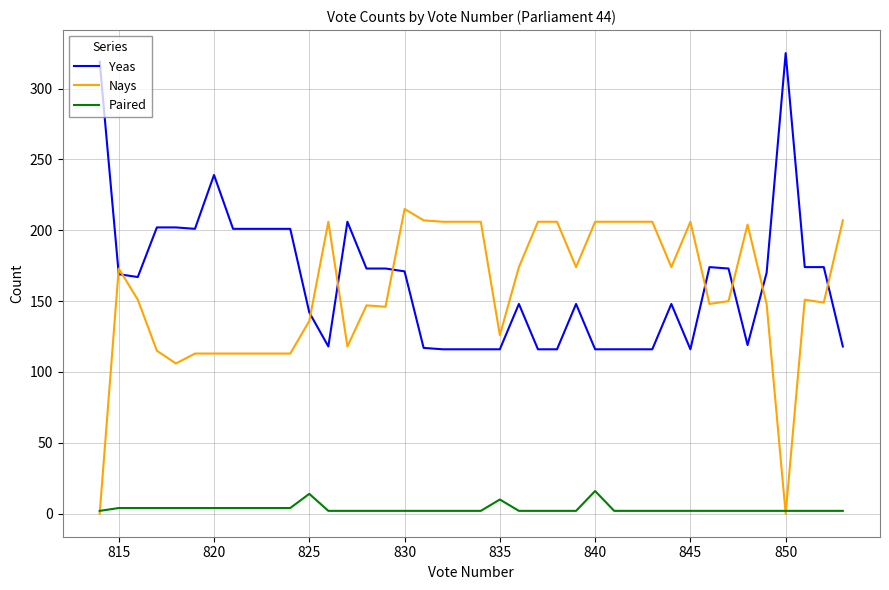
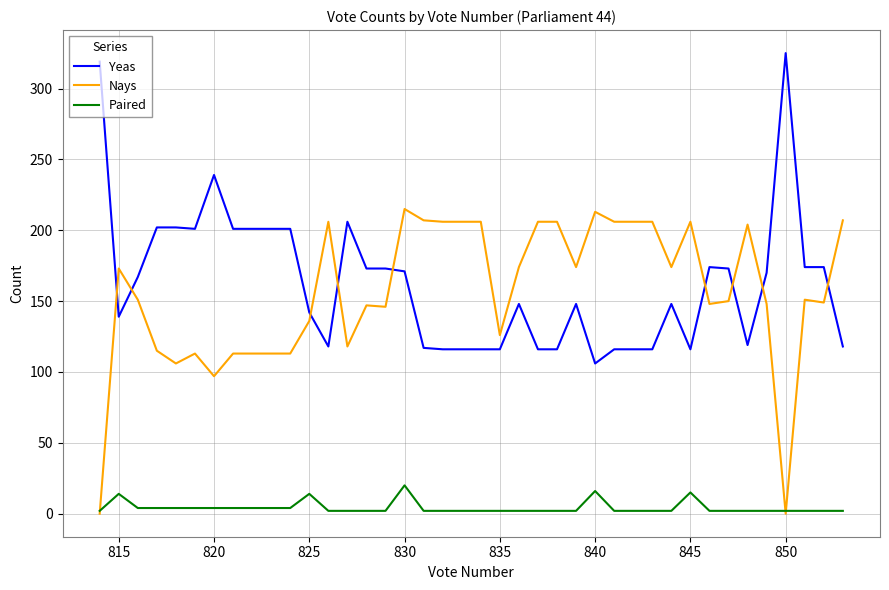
  {
    "Yeas": {
-     "815": 169,
+     "815": 139,
      "820": 239,
      "825": 142,
      "830": 171,
      "835": 116,
-     "840": 116,
+     "840": 106,
      "845": 116,
      "850": 325
    },
    "Nays": {
      "815": 173,
-     "820": 113,
+     "820": 97,
      "825": 136,
      "830": 215,
      "835": 126,
-     "840": 206,
+     "840": 213,
      "845": 206,
      "850": 0
    },
    "Paired": {
-     "815": 4,
+     "815": 14,
      "820": 4,
      "825": 14,
-     "830": 2,
-     "835": 10,
+     "830": 20,
+     "835": 2,
      "840": 16,
-     "845": 2,
+     "845": 15,
      "850": 2
    }
  }
